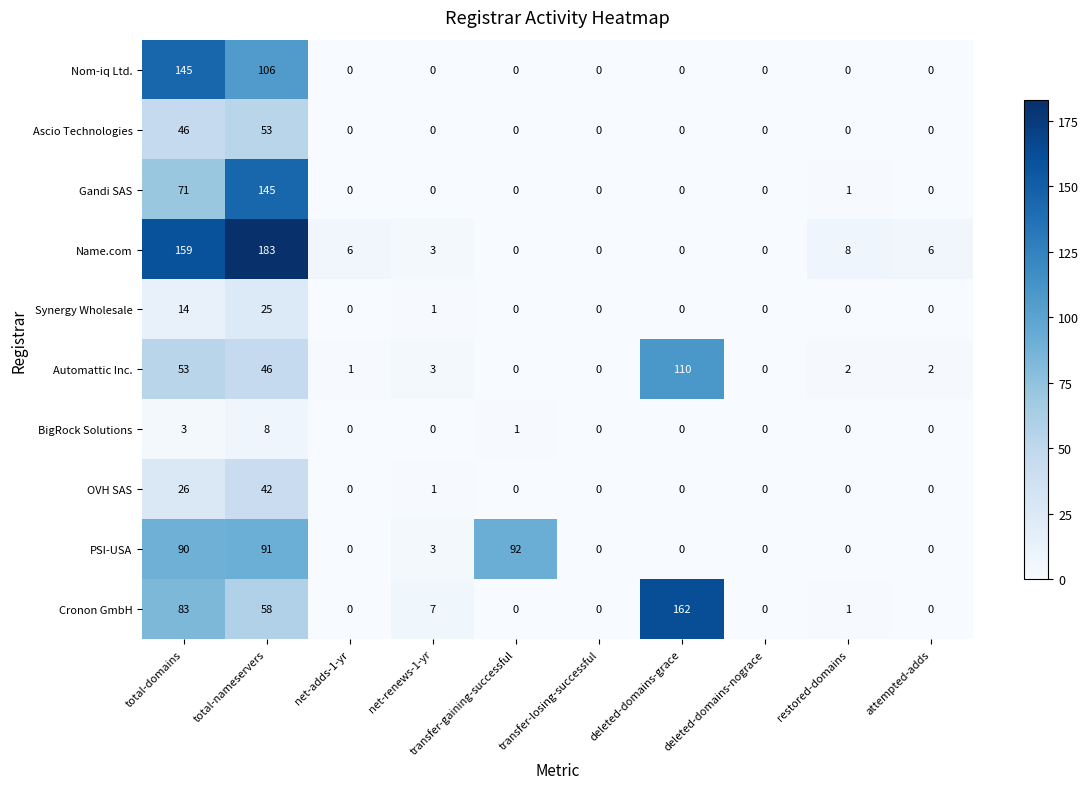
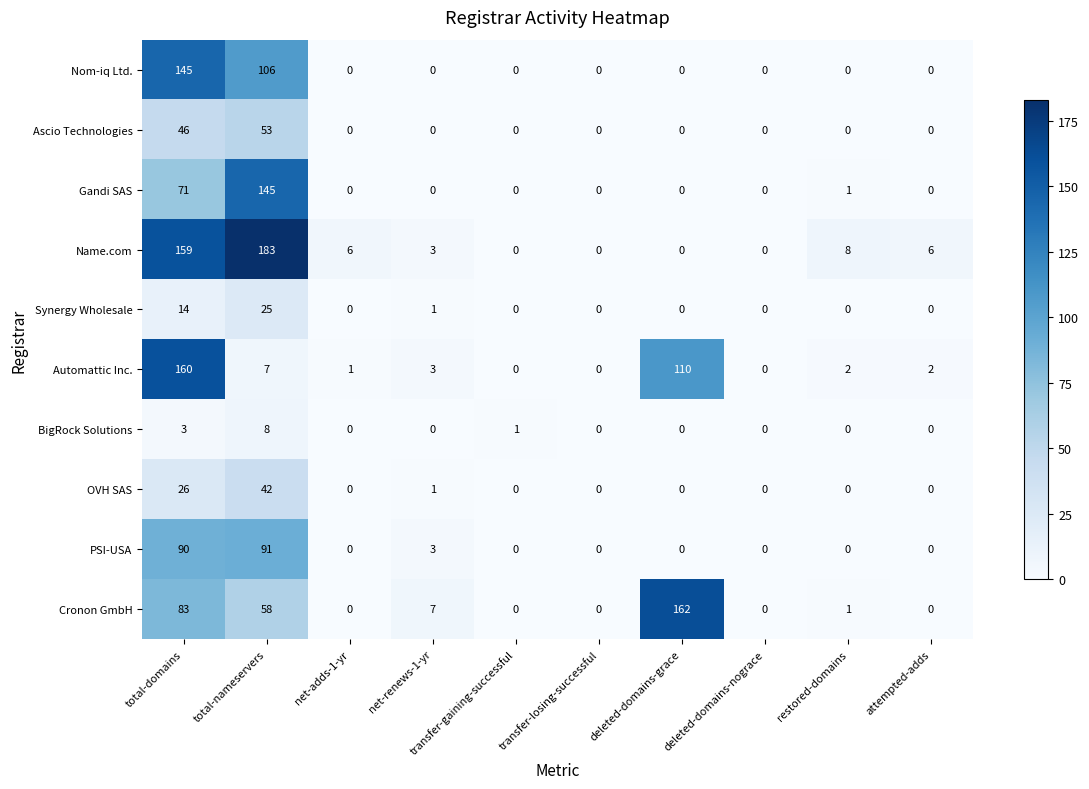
  {
    "Nom-iq Ltd.": {
      "total-domains": 145,
      "total-nameservers": 106,
      "net-adds-1-yr": 0,
      "net-renews-1-yr": 0,
      "transfer-gaining-successful": 0,
      "transfer-losing-successful": 0,
      "deleted-domains-grace": 0,
      "deleted-domains-nograce": 0,
      "restored-domains": 0,
      "attempted-adds": 0
    },
    "Ascio Technologies": {
      "total-domains": 46,
      "total-nameservers": 53,
      "net-adds-1-yr": 0,
      "net-renews-1-yr": 0,
      "transfer-gaining-successful": 0,
      "transfer-losing-successful": 0,
      "deleted-domains-grace": 0,
      "deleted-domains-nograce": 0,
      "restored-domains": 0,
      "attempted-adds": 0
    },
    "Gandi SAS": {
      "total-domains": 71,
      "total-nameservers": 145,
      "net-adds-1-yr": 0,
      "net-renews-1-yr": 0,
      "transfer-gaining-successful": 0,
      "transfer-losing-successful": 0,
      "deleted-domains-grace": 0,
      "deleted-domains-nograce": 0,
      "restored-domains": 1,
      "attempted-adds": 0
    },
    "Name.com": {
      "total-domains": 159,
      "total-nameservers": 183,
      "net-adds-1-yr": 6,
      "net-renews-1-yr": 3,
      "transfer-gaining-successful": 0,
      "transfer-losing-successful": 0,
      "deleted-domains-grace": 0,
      "deleted-domains-nograce": 0,
      "restored-domains": 8,
      "attempted-adds": 6
    },
    "Synergy Wholesale": {
      "total-domains": 14,
      "total-nameservers": 25,
      "net-adds-1-yr": 0,
      "net-renews-1-yr": 1,
      "transfer-gaining-successful": 0,
      "transfer-losing-successful": 0,
      "deleted-domains-grace": 0,
      "deleted-domains-nograce": 0,
      "restored-domains": 0,
      "attempted-adds": 0
    },
    "Automattic Inc.": {
-     "total-domains": 53,
-     "total-nameservers": 46,
+     "total-domains": 160,
+     "total-nameservers": 7,
      "net-adds-1-yr": 1,
      "net-renews-1-yr": 3,
      "transfer-gaining-successful": 0,
      "transfer-losing-successful": 0,
      "deleted-domains-grace": 110,
      "deleted-domains-nograce": 0,
      "restored-domains": 2,
      "attempted-adds": 2
    },
    "BigRock Solutions": {
      "total-domains": 3,
      "total-nameservers": 8,
      "net-adds-1-yr": 0,
      "net-renews-1-yr": 0,
      "transfer-gaining-successful": 1,
      "transfer-losing-successful": 0,
      "deleted-domains-grace": 0,
      "deleted-domains-nograce": 0,
      "restored-domains": 0,
      "attempted-adds": 0
    },
    "OVH SAS": {
      "total-domains": 26,
      "total-nameservers": 42,
      "net-adds-1-yr": 0,
      "net-renews-1-yr": 1,
      "transfer-gaining-successful": 0,
      "transfer-losing-successful": 0,
      "deleted-domains-grace": 0,
      "deleted-domains-nograce": 0,
      "restored-domains": 0,
      "attempted-adds": 0
    },
    "PSI-USA": {
      "total-domains": 90,
      "total-nameservers": 91,
      "net-adds-1-yr": 0,
      "net-renews-1-yr": 3,
-     "transfer-gaining-successful": 92,
+     "transfer-gaining-successful": 0,
      "transfer-losing-successful": 0,
      "deleted-domains-grace": 0,
      "deleted-domains-nograce": 0,
      "restored-domains": 0,
      "attempted-adds": 0
    },
    "Cronon GmbH": {
      "total-domains": 83,
      "total-nameservers": 58,
      "net-adds-1-yr": 0,
      "net-renews-1-yr": 7,
      "transfer-gaining-successful": 0,
      "transfer-losing-successful": 0,
      "deleted-domains-grace": 162,
      "deleted-domains-nograce": 0,
      "restored-domains": 1,
      "attempted-adds": 0
    }
  }
